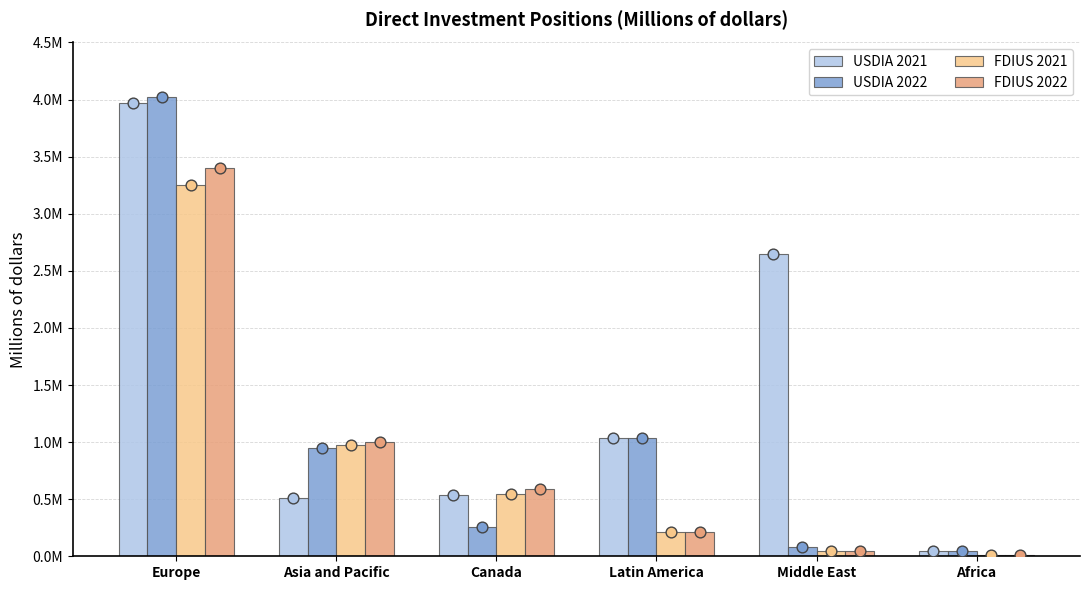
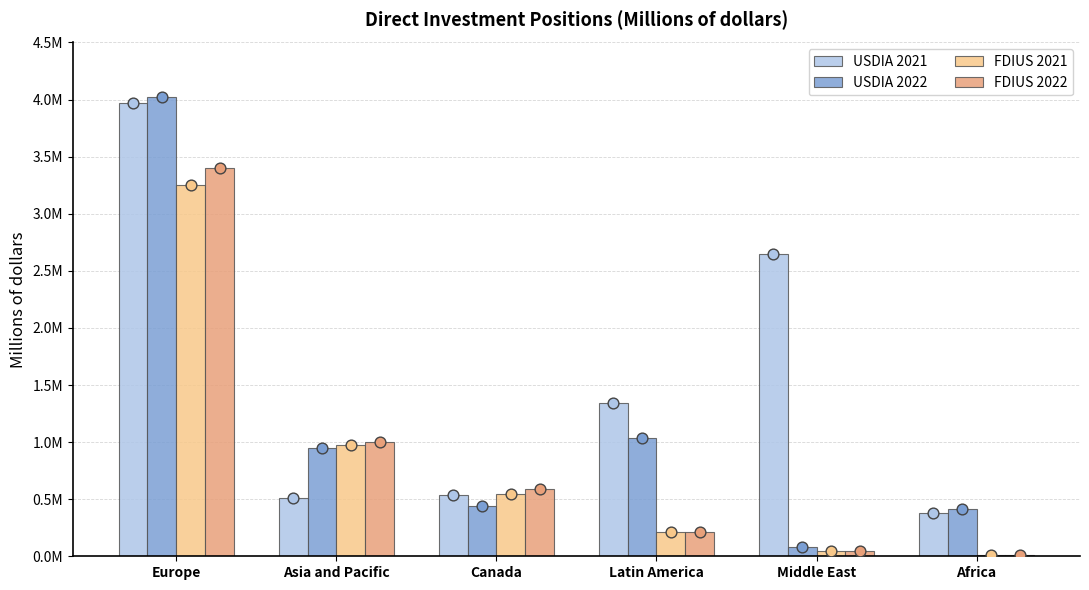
  {
    "USDIA 2021": {
      "Europe": 3970000,
      "Asia and Pacific": 510000,
      "Canada": 530000,
-     "Latin America": 1040000,
+     "Latin America": 1350000,
      "Middle East": 2650000,
-     "Africa": 50000
+     "Africa": 380000
    },
    "USDIA 2022": {
      "Europe": 4030000,
      "Asia and Pacific": 950000,
-     "Canada": 260000,
+     "Canada": 440000,
      "Latin America": 1040000,
      "Middle East": 80000,
-     "Africa": 50000
+     "Africa": 420000
    }
  }
